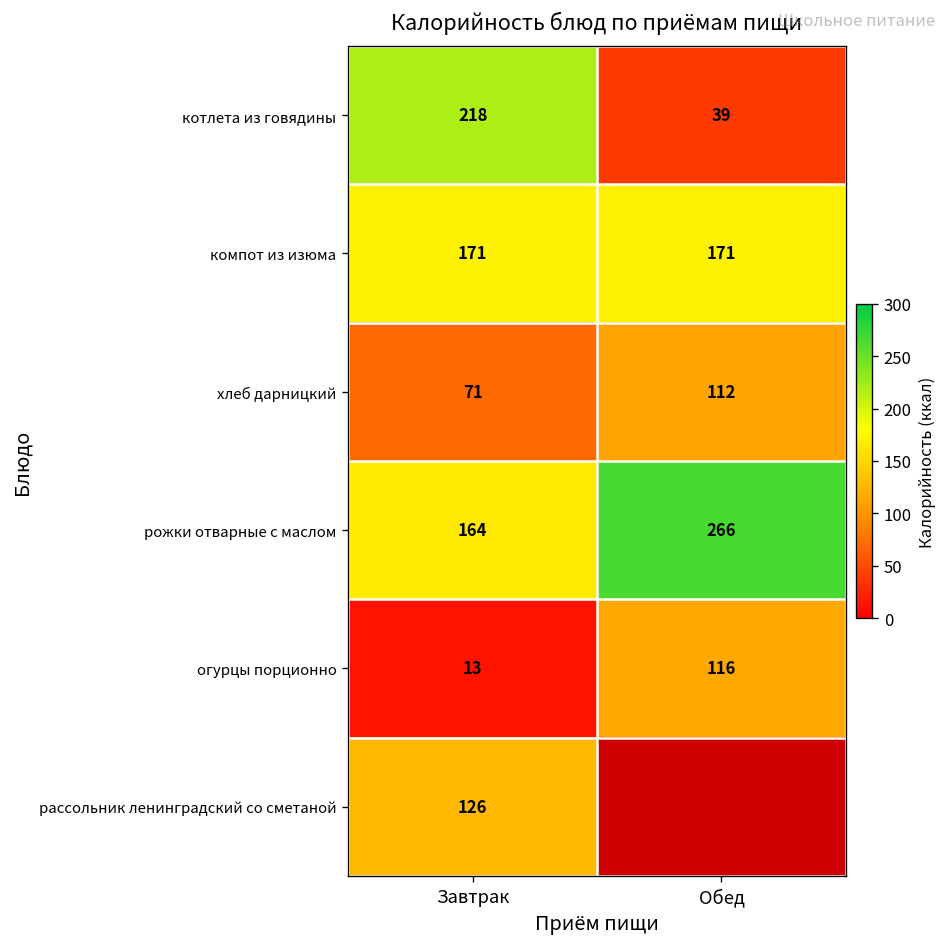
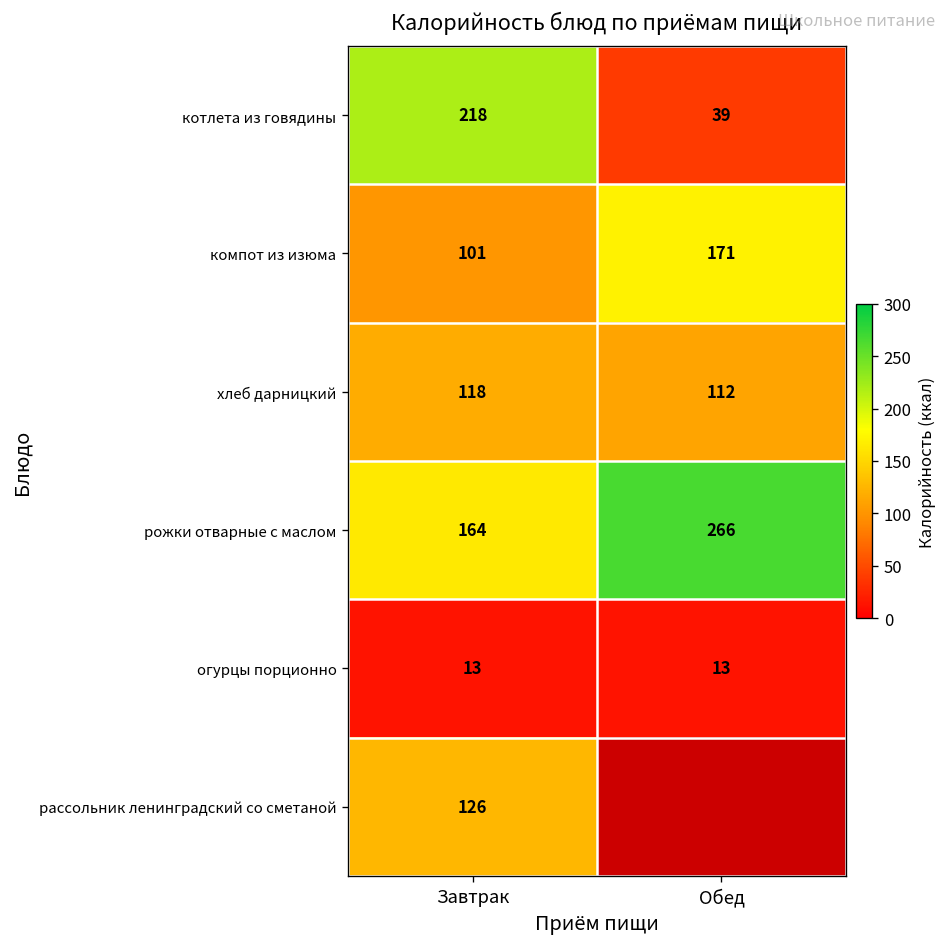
  {
    "котлета из говядины": {
      "Завтрак": 218,
      "Обед": 39
    },
    "компот из изюма": {
-     "Завтрак": 171,
+     "Завтрак": 101,
      "Обед": 171
    },
    "хлеб дарницкий": {
-     "Завтрак": 71,
+     "Завтрак": 118,
      "Обед": 112
    },
    "рожки отварные с маслом": {
      "Завтрак": 164,
      "Обед": 266
    },
    "огурцы порционно": {
      "Завтрак": 13,
-     "Обед": 116
+     "Обед": 13
    },
    "рассольник ленинградский со сметаной": {
      "Завтрак": 126
    }
  }
